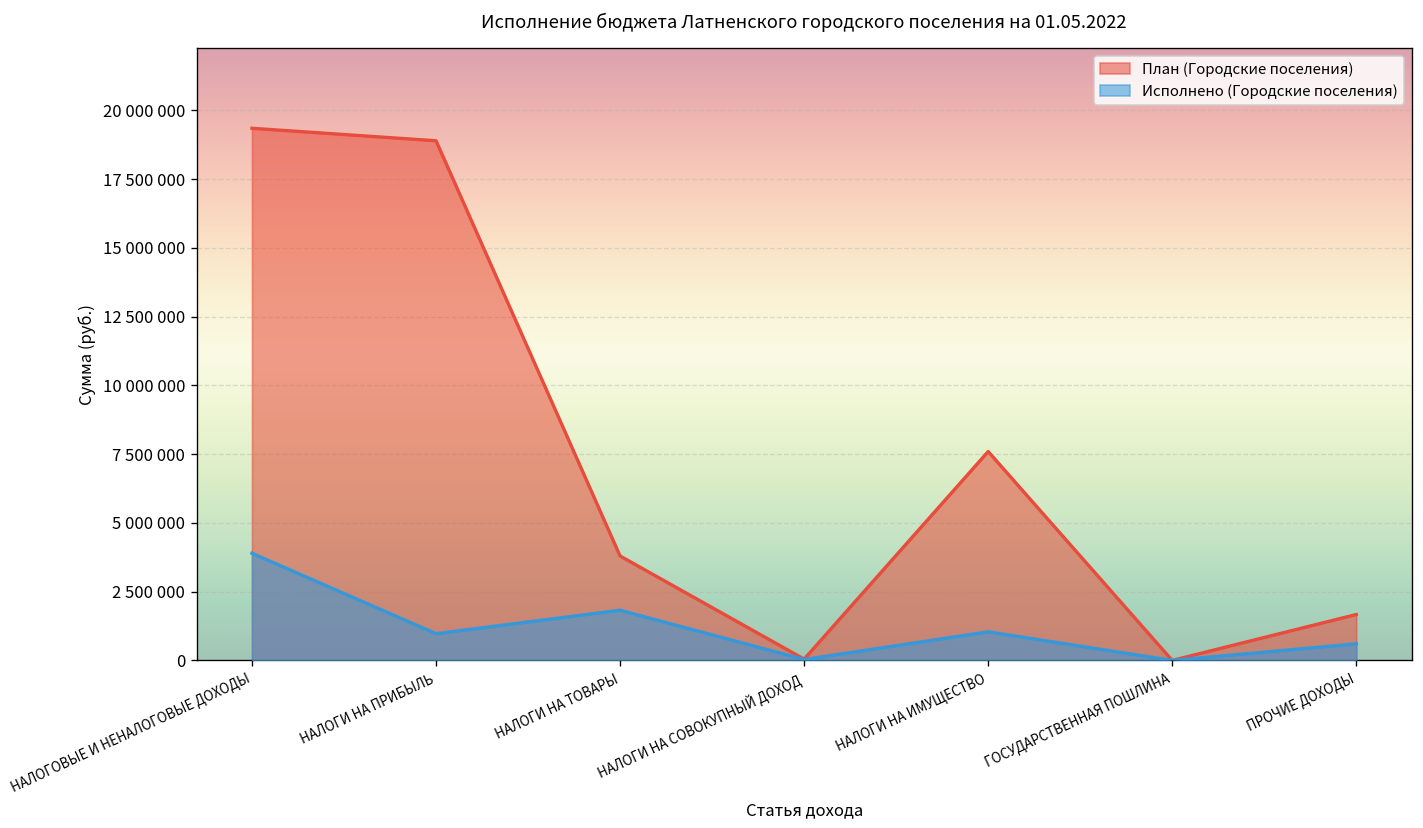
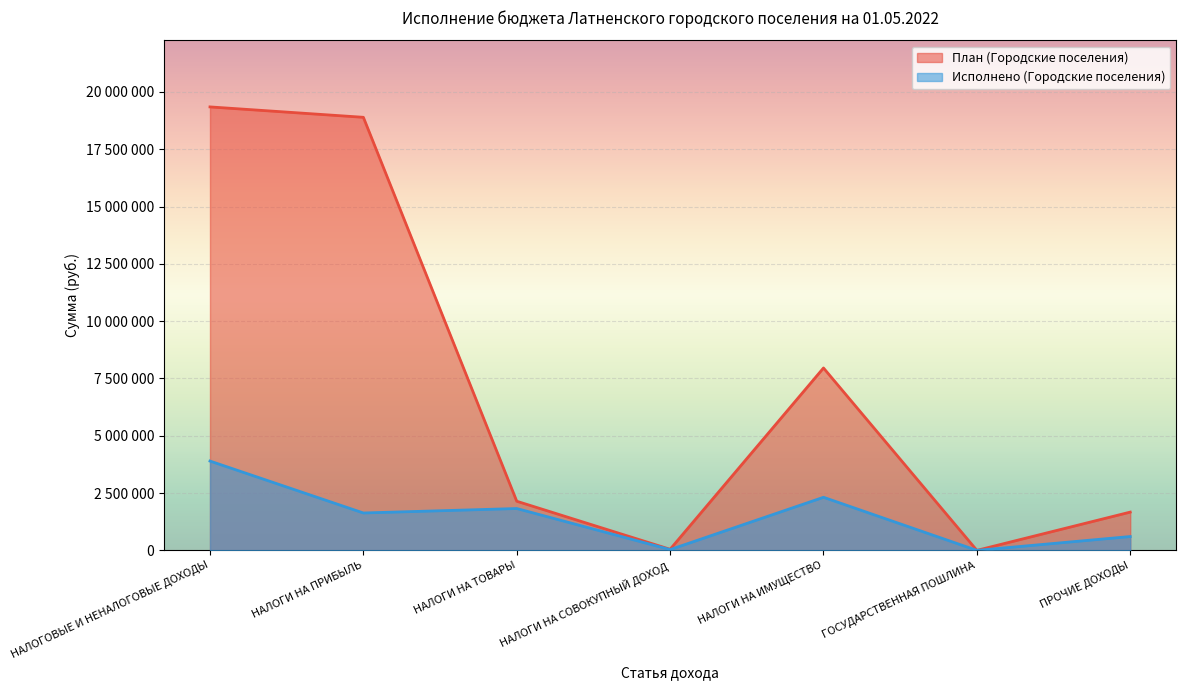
  {
    "План (Городские поселения)": {
      "НАЛОГОВЫЕ И НЕНАЛОГОВЫЕ ДОХОДЫ": 19300000,
      "НАЛОГИ НА ПРИБЫЛЬ": 18900000,
-     "НАЛОГИ НА ТОВАРЫ": 3800000,
-     "НАЛОГИ НА ИМУЩЕСТВО": 7600000,
+     "НАЛОГИ НА ТОВАРЫ": 2100000,
+     "НАЛОГИ НА ИМУЩЕСТВО": 8000000,
      "ПРОЧИЕ ДОХОДЫ": 1700000
    },
    "Исполнено (Городские поселения)": {
      "НАЛОГОВЫЕ И НЕНАЛОГОВЫЕ ДОХОДЫ": 3900000,
-     "НАЛОГИ НА ПРИБЫЛЬ": 1000000,
+     "НАЛОГИ НА ПРИБЫЛЬ": 1600000,
      "НАЛОГИ НА ТОВАРЫ": 1800000,
-     "НАЛОГИ НА ИМУЩЕСТВО": 1000000,
+     "НАЛОГИ НА ИМУЩЕСТВО": 2300000,
      "ПРОЧИЕ ДОХОДЫ": 600000
    }
  }
